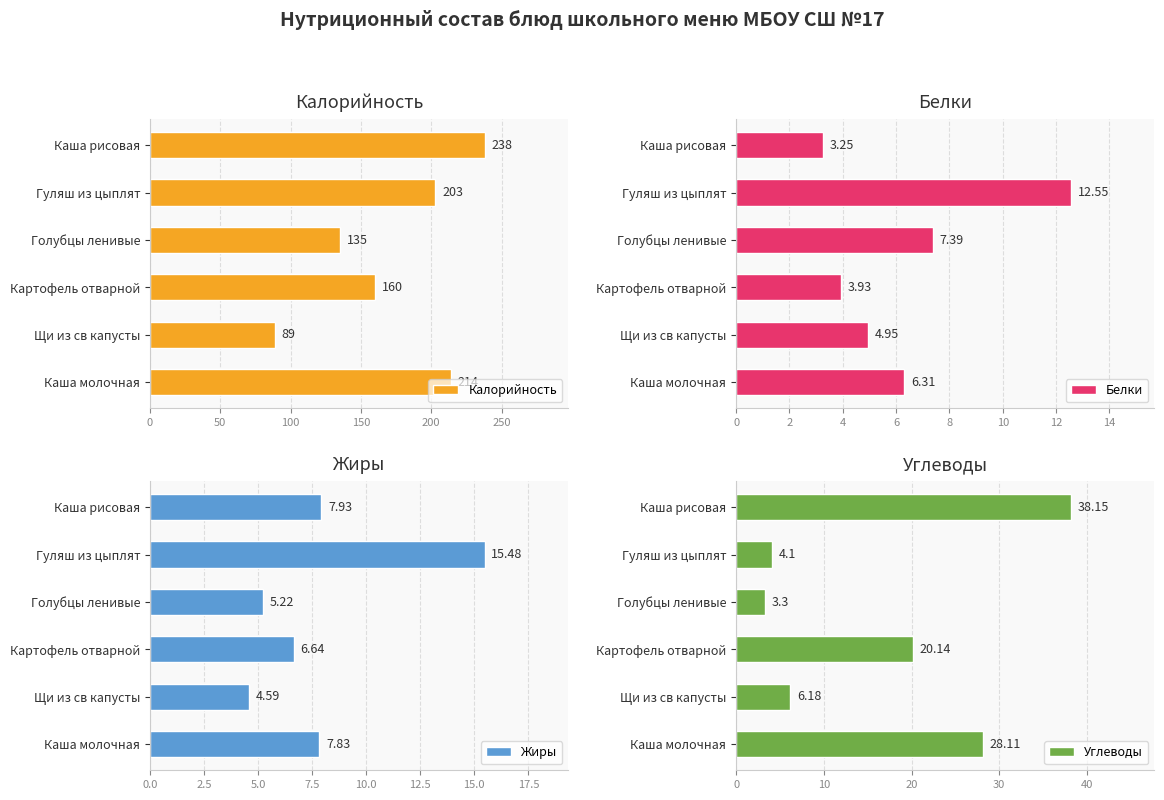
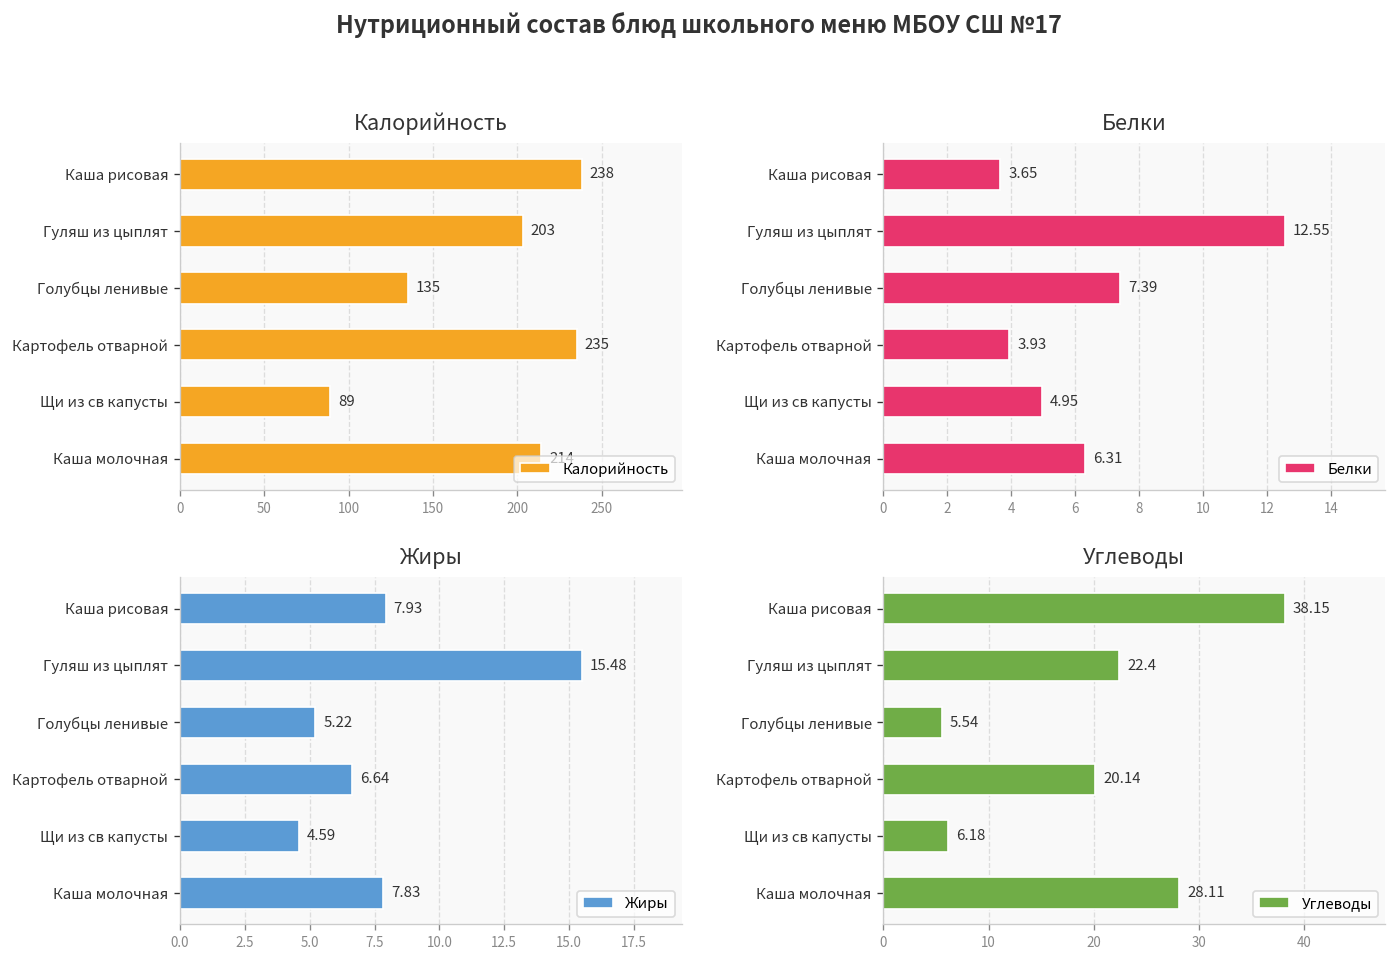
  {
    "Калорийность": {
      "Каша рисовая": 238,
      "Гуляш из цыплят": 203,
      "Голубцы ленивые": 135,
-     "Картофель отварной": 160,
+     "Картофель отварной": 235,
      "Щи из св капусты": 89
    },
    "Белки": {
-     "Каша рисовая": 3.25,
+     "Каша рисовая": 3.65,
      "Гуляш из цыплят": 12.55,
      "Голубцы ленивые": 7.39,
      "Картофель отварной": 3.93,
      "Щи из св капусты": 4.95,
      "Каша молочная": 6.31
    },
    "Жиры": {
      "Каша рисовая": 7.93,
      "Гуляш из цыплят": 15.48,
      "Голубцы ленивые": 5.22,
      "Картофель отварной": 6.64,
      "Щи из св капусты": 4.59,
      "Каша молочная": 7.83
    },
    "Углеводы": {
      "Каша рисовая": 38.15,
-     "Гуляш из цыплят": 4.1,
-     "Голубцы ленивые": 3.3,
+     "Гуляш из цыплят": 22.4,
+     "Голубцы ленивые": 5.54,
      "Картофель отварной": 20.14,
      "Щи из св капусты": 6.18,
      "Каша молочная": 28.11
    }
  }
